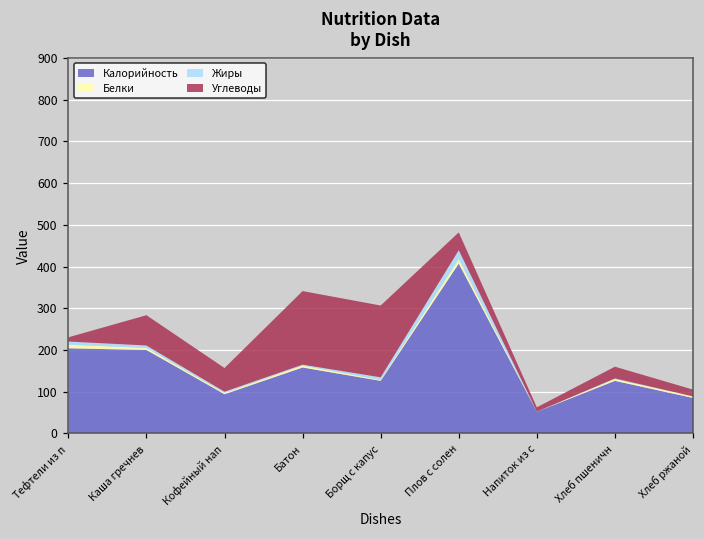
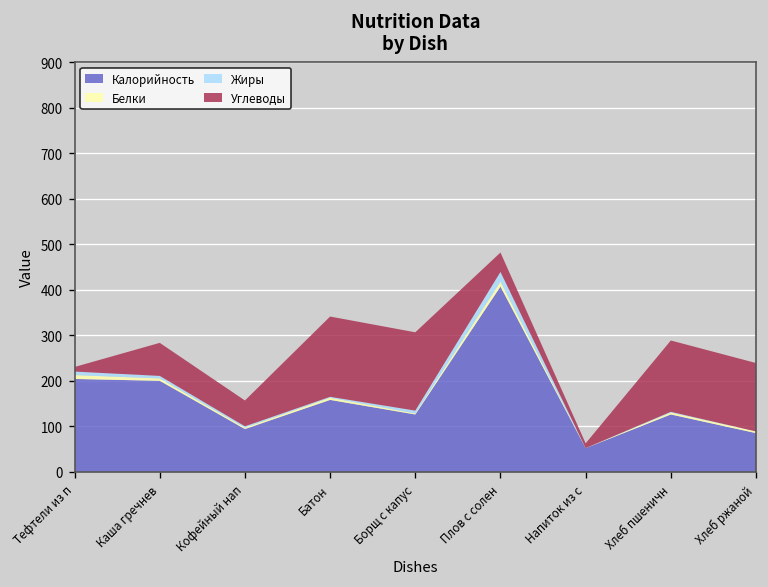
  {
    "Калорийность": {
      "Тефтели из п": 200,
      "Плов с солен": 410
    },
    "Белки": {
      "Тефтели из п": 10,
      "Плов с солен": 10
    },
    "Жиры": {
      "Тефтели из п": 10,
      "Плов с солен": 20
    },
    "Углеводы": {
      "Тефтели из п": 10,
      "Каша гречнев": 70,
      "Кофейный нап": 60,
      "Батон": 180,
      "Борщ с капус": 170,
      "Плов с солен": 40,
      "Напиток из с": 10,
-     "Хлеб пшеничн": 30,
-     "Хлеб ржаной": 20
+     "Хлеб пшеничн": 160,
+     "Хлеб ржаной": 150
    }
  }
